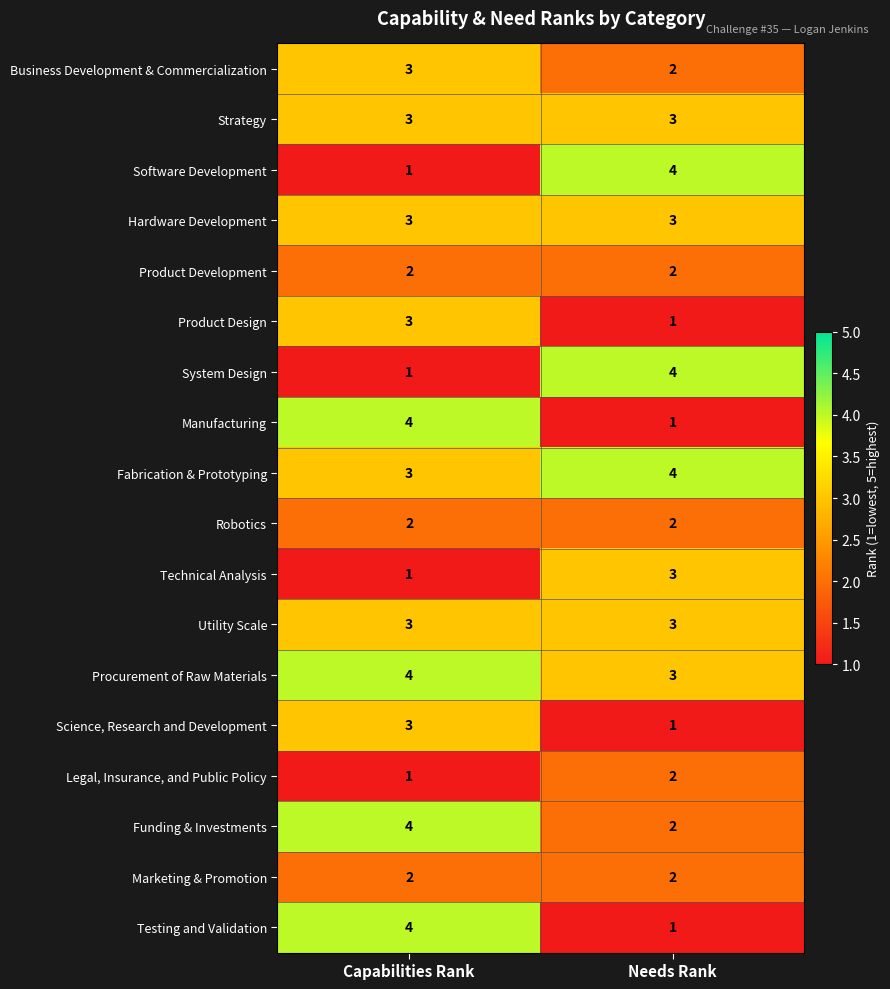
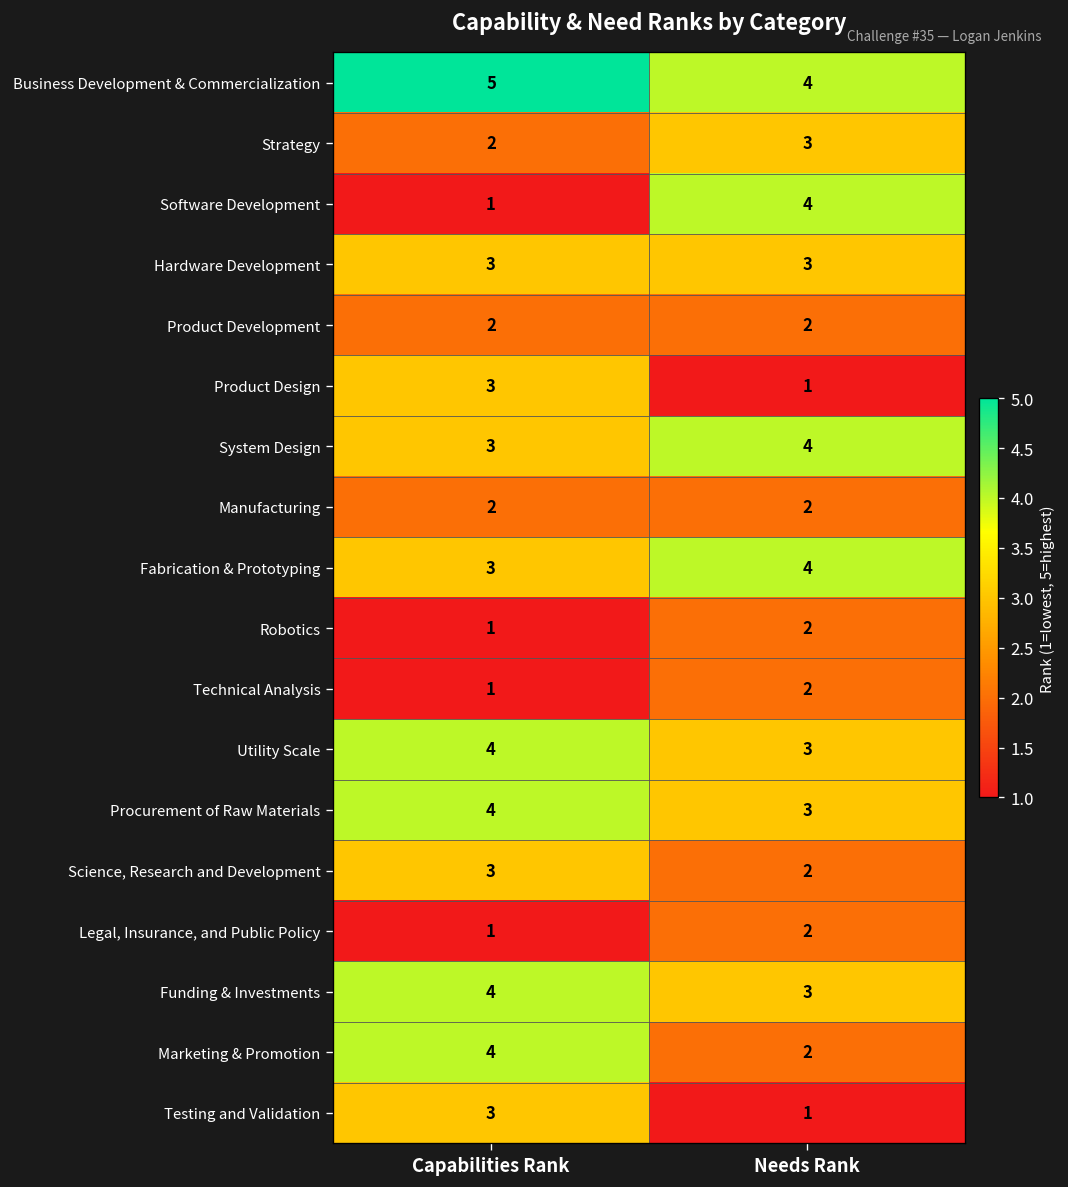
  {
    "Business Development & Commercialization": {
-     "Capabilities Rank": 3,
-     "Needs Rank": 2
+     "Capabilities Rank": 5,
+     "Needs Rank": 4
    },
    "Strategy": {
-     "Capabilities Rank": 3,
+     "Capabilities Rank": 2,
      "Needs Rank": 3
    },
    "Software Development": {
      "Capabilities Rank": 1,
      "Needs Rank": 4
    },
    "Hardware Development": {
      "Capabilities Rank": 3,
      "Needs Rank": 3
    },
    "Product Development": {
      "Capabilities Rank": 2,
      "Needs Rank": 2
    },
    "Product Design": {
      "Capabilities Rank": 3,
      "Needs Rank": 1
    },
    "System Design": {
-     "Capabilities Rank": 1,
+     "Capabilities Rank": 3,
      "Needs Rank": 4
    },
    "Manufacturing": {
-     "Capabilities Rank": 4,
-     "Needs Rank": 1
+     "Capabilities Rank": 2,
+     "Needs Rank": 2
    },
    "Fabrication & Prototyping": {
      "Capabilities Rank": 3,
      "Needs Rank": 4
    },
    "Robotics": {
-     "Capabilities Rank": 2,
+     "Capabilities Rank": 1,
      "Needs Rank": 2
    },
    "Technical Analysis": {
      "Capabilities Rank": 1,
-     "Needs Rank": 3
+     "Needs Rank": 2
    },
    "Utility Scale": {
-     "Capabilities Rank": 3,
+     "Capabilities Rank": 4,
      "Needs Rank": 3
    },
    "Procurement of Raw Materials": {
      "Capabilities Rank": 4,
      "Needs Rank": 3
    },
    "Science, Research and Development": {
      "Capabilities Rank": 3,
-     "Needs Rank": 1
+     "Needs Rank": 2
    },
    "Legal, Insurance, and Public Policy": {
      "Capabilities Rank": 1,
      "Needs Rank": 2
    },
    "Funding & Investments": {
      "Capabilities Rank": 4,
-     "Needs Rank": 2
+     "Needs Rank": 3
    },
    "Marketing & Promotion": {
-     "Capabilities Rank": 2,
+     "Capabilities Rank": 4,
      "Needs Rank": 2
    },
    "Testing and Validation": {
-     "Capabilities Rank": 4,
+     "Capabilities Rank": 3,
      "Needs Rank": 1
    }
  }
